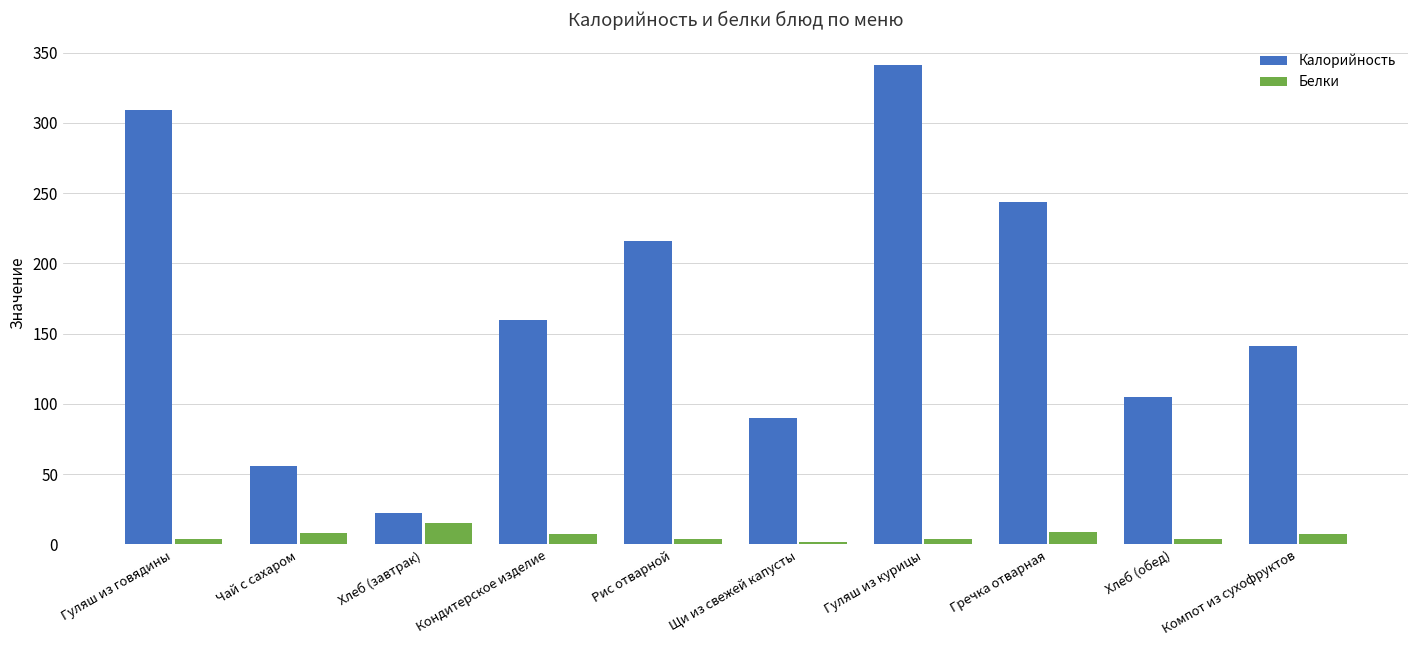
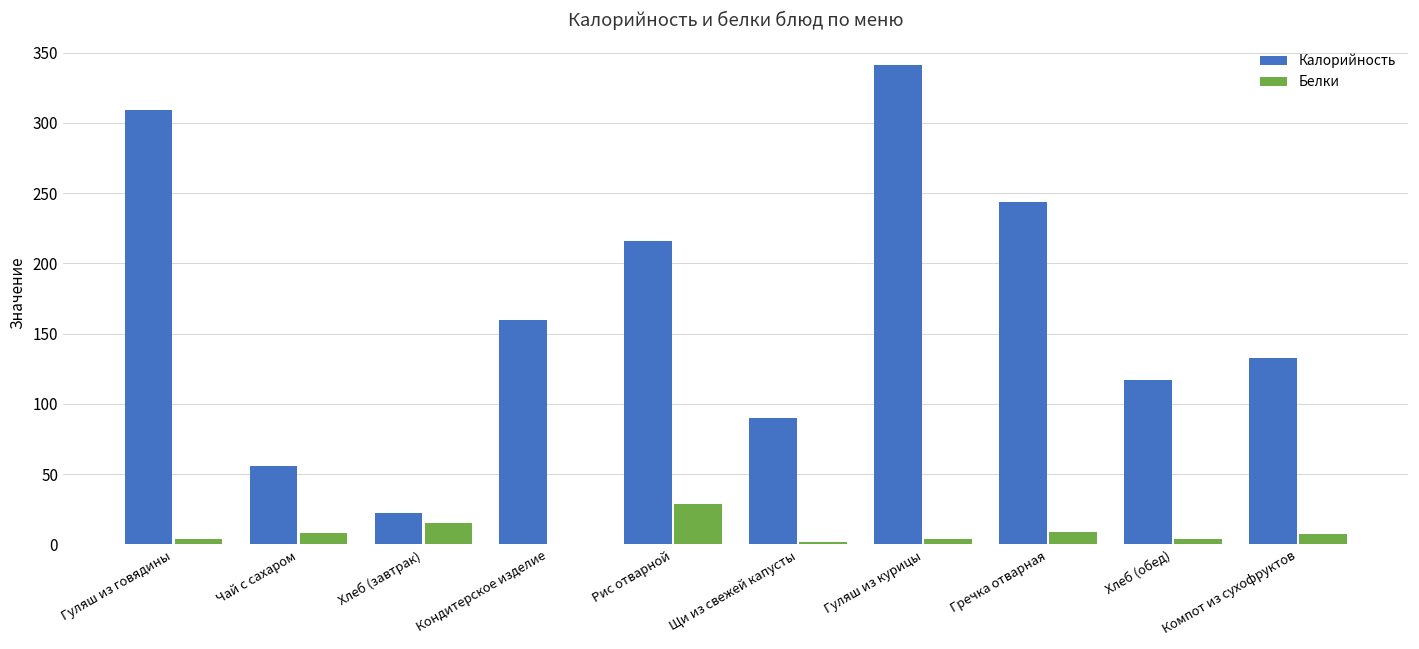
  {
    "Калорийность": {
      "Гуляш из говядины": 309,
      "Чай с сахаром": 56,
      "Хлеб (завтрак)": 22,
      "Кондитерское изделие": 160,
      "Рис отварной": 216,
      "Щи из свежей капусты": 90,
      "Гуляш из курицы": 341,
      "Гречка отварная": 244,
-     "Хлеб (обед)": 105,
-     "Компот из сухофруктов": 142
+     "Хлеб (обед)": 117,
+     "Компот из сухофруктов": 133
    },
    "Белки": {
      "Гуляш из говядины": 4,
      "Чай с сахаром": 8,
      "Хлеб (завтрак)": 15,
-     "Кондитерское изделие": 7,
-     "Рис отварной": 4,
+     "Кондитерское изделие": 0,
+     "Рис отварной": 28,
      "Гуляш из курицы": 4,
      "Гречка отварная": 9,
      "Хлеб (обед)": 4,
      "Компот из сухофруктов": 7
    }
  }
